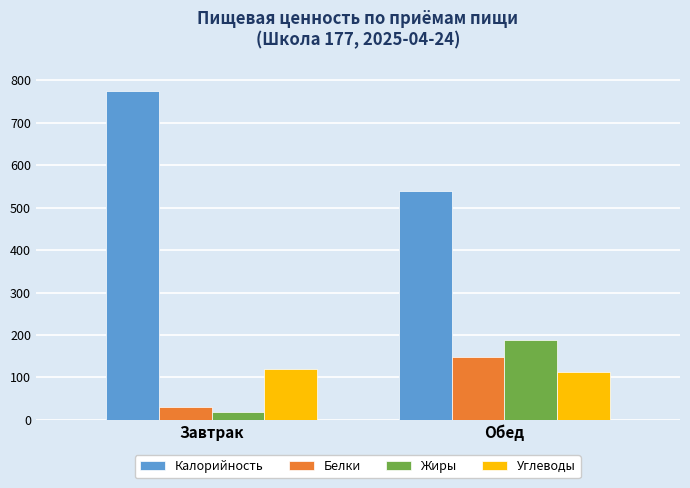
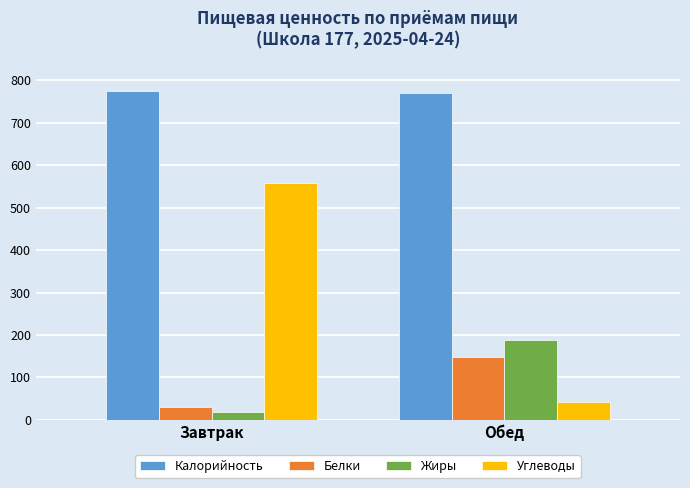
  {
    "Калорийность": {
      "Завтрак": 770,
-     "Обед": 540
+     "Обед": 770
    },
    "Белки": {
      "Завтрак": 30,
      "Обед": 150
    },
    "Жиры": {
      "Завтрак": 20,
      "Обед": 190
    },
    "Углеводы": {
-     "Завтрак": 120,
-     "Обед": 110
+     "Завтрак": 560,
+     "Обед": 40
    }
  }
